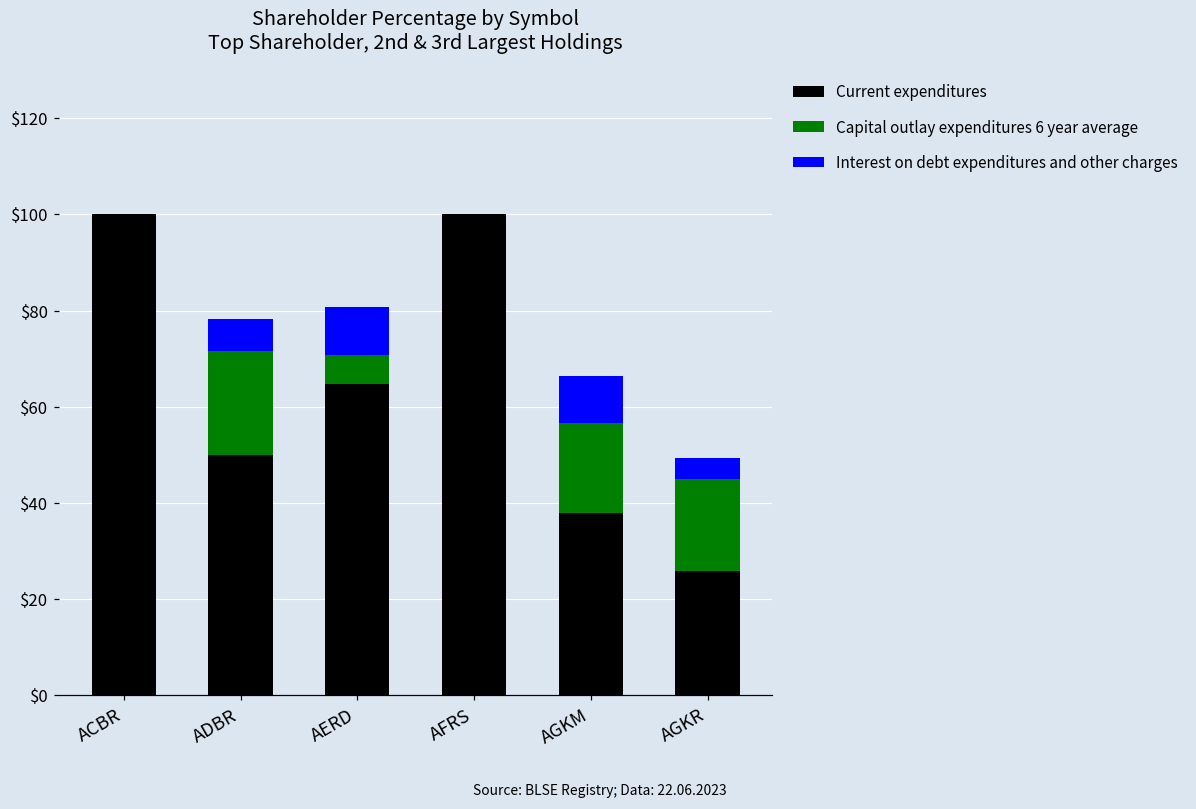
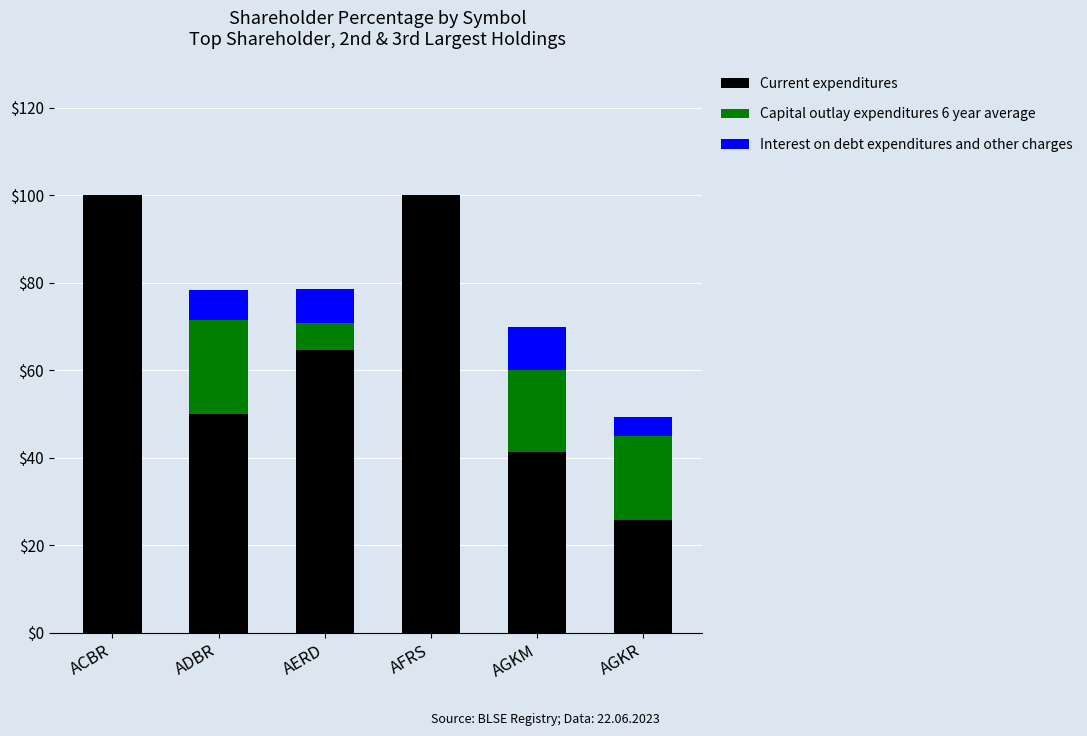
  {
    "Current expenditures": {
      "ACBR": "$100",
      "ADBR": "$50",
      "AERD": "$65",
      "AFRS": "$100",
-     "AGKM": "$38",
+     "AGKM": "$41",
      "AGKR": "$26"
    },
    "Capital outlay expenditures 6 year average": {
      "ACBR": "$0",
      "ADBR": "$22",
      "AERD": "$6",
      "AFRS": "$0",
      "AGKM": "$19",
      "AGKR": "$19"
    },
    "Interest on debt expenditures and other charges": {
      "ACBR": "$0",
      "ADBR": "$7",
-     "AERD": "$10",
+     "AERD": "$8",
      "AFRS": "$0",
      "AGKM": "$10",
      "AGKR": "$4"
    }
  }
